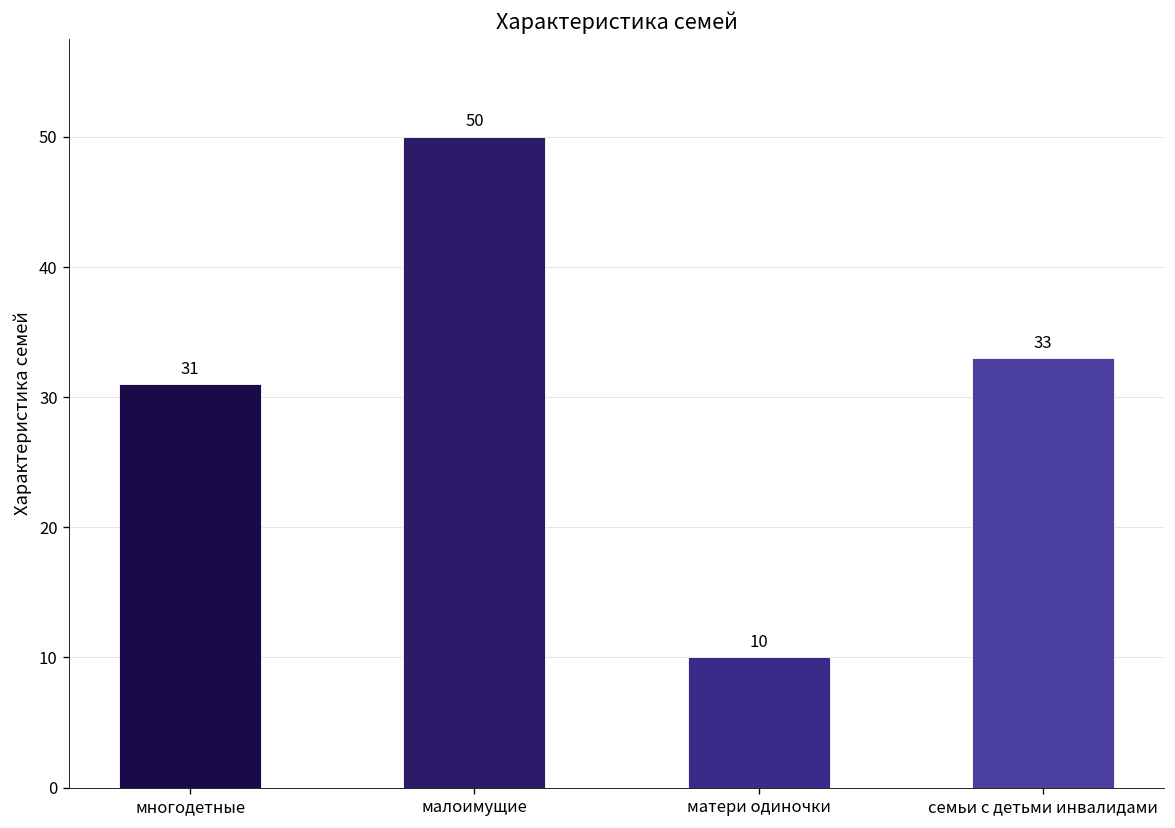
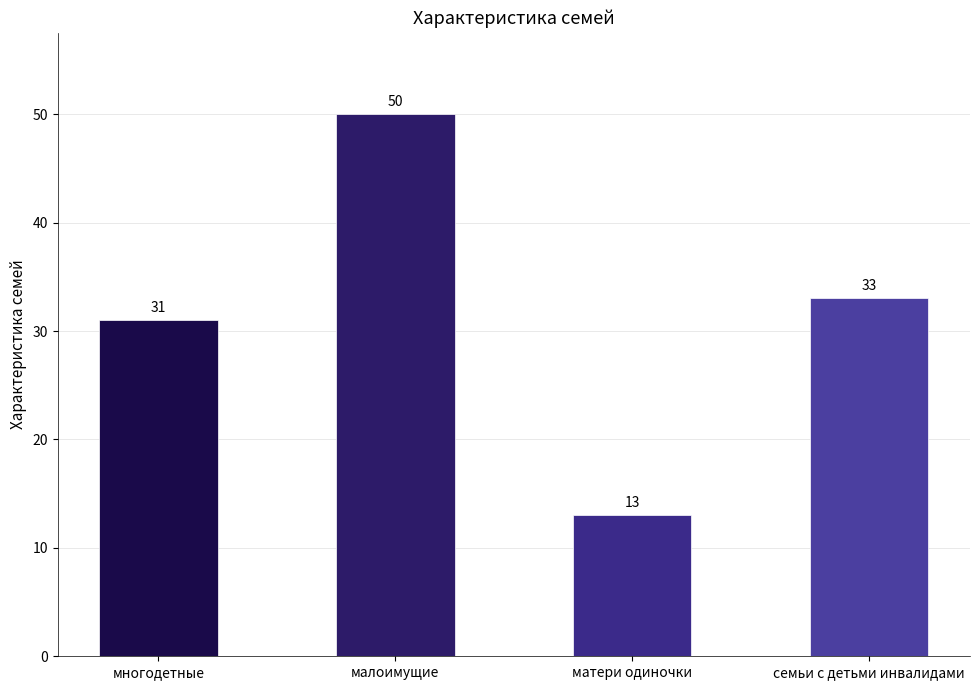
  {
    "многодетные": 31,
    "малоимущие": 50,
-   "матери одиночки": 10,
+   "матери одиночки": 13,
    "семьи с детьми инвалидами": 33
  }
